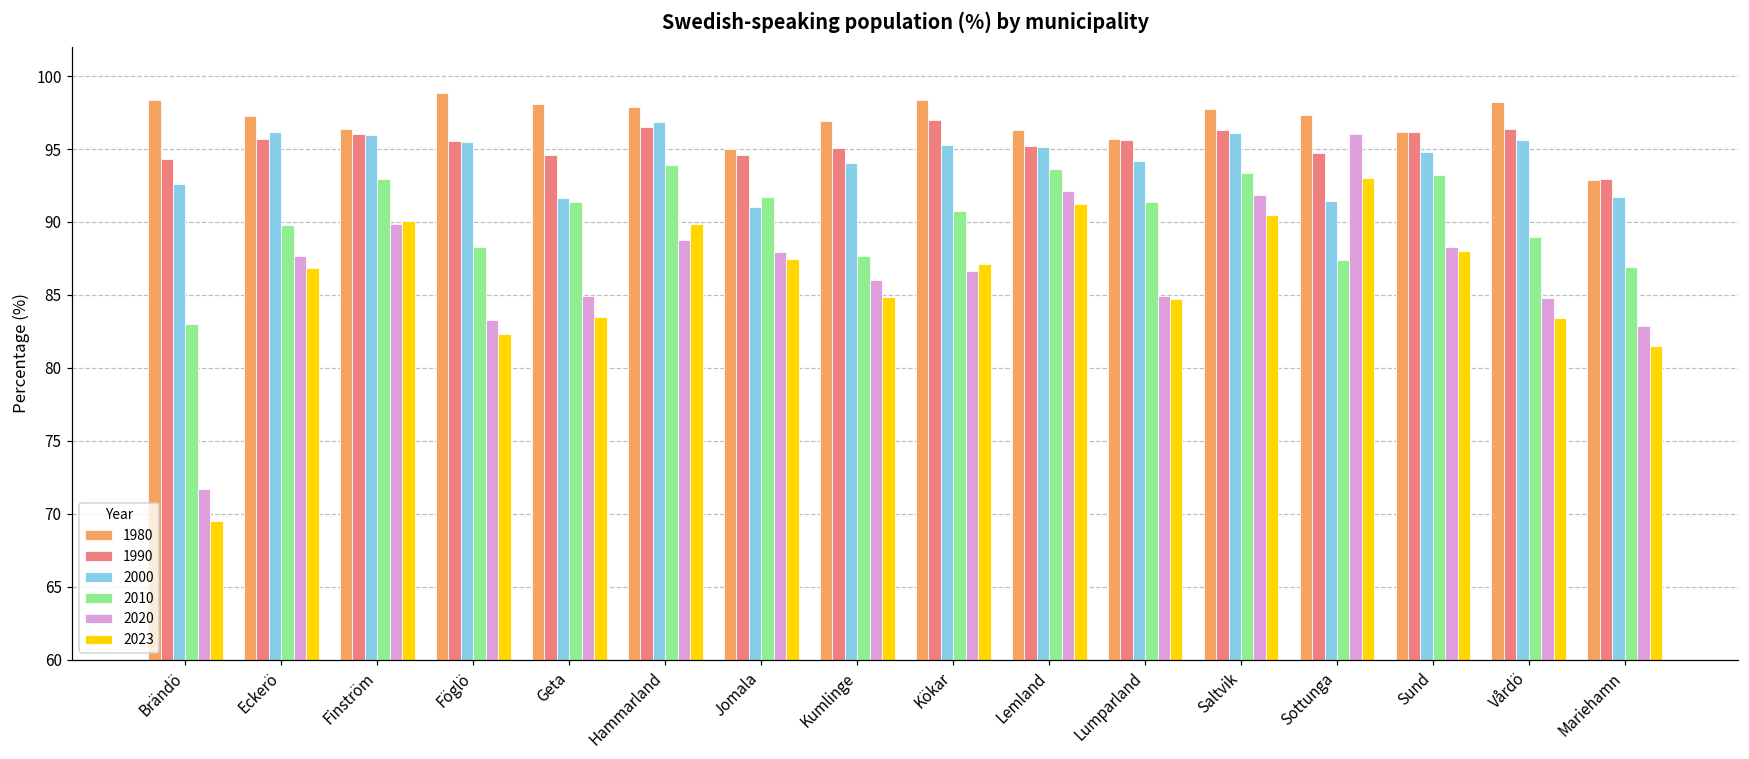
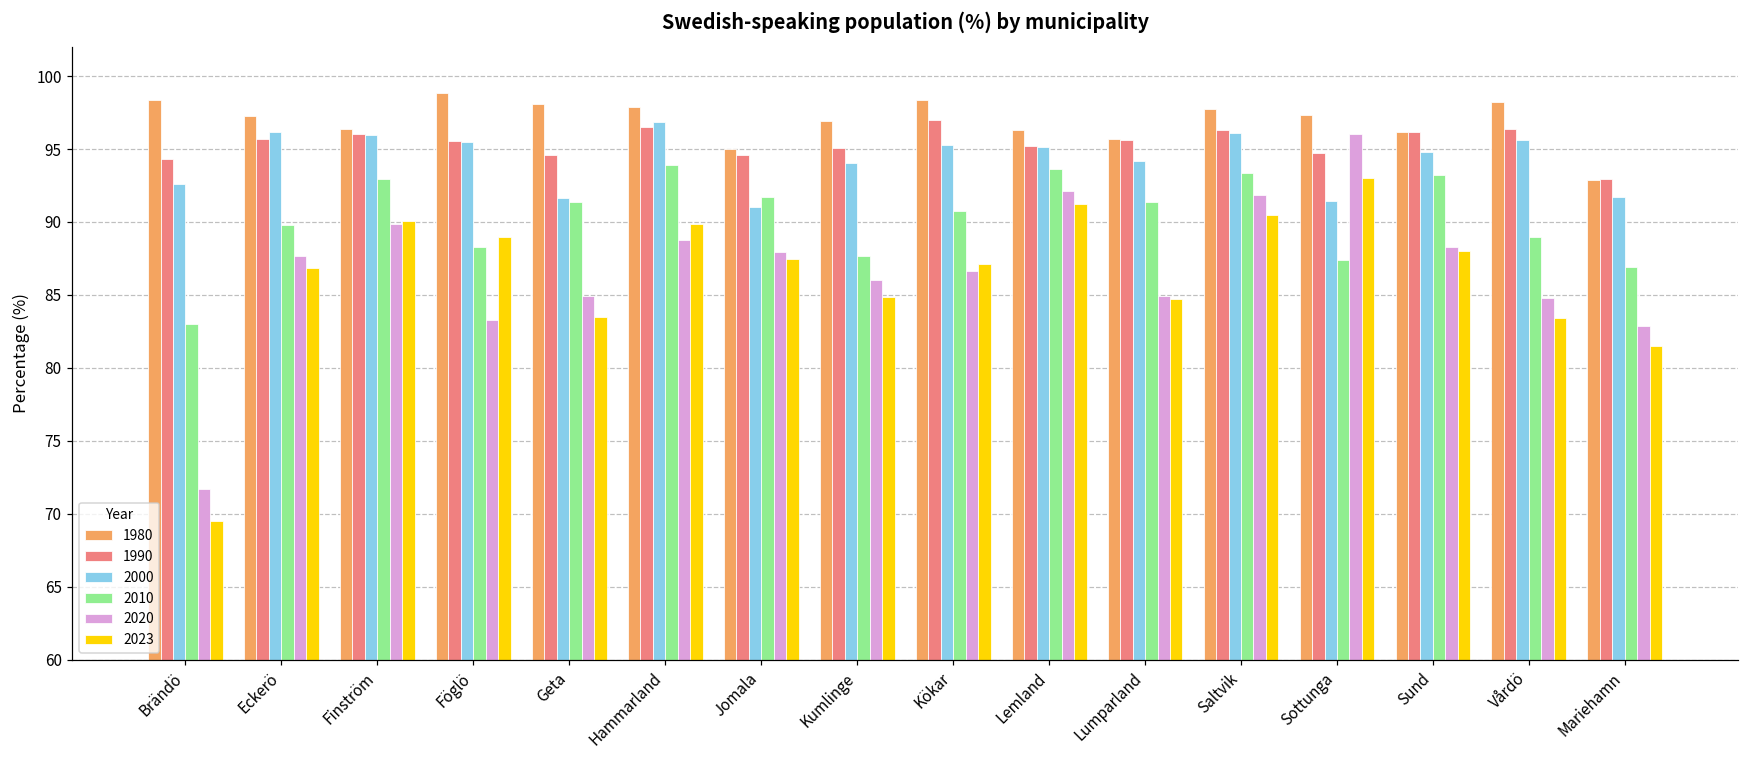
  {
    "2000": {
      "Brändö": 92.6,
      "Eckerö": 96.1,
      "Finström": 96.0,
      "Föglö": 95.5,
      "Geta": 91.6,
      "Hammarland": 96.8,
      "Jomala": 91.0,
      "Kumlinge": 94.1,
      "Kökar": 95.3,
      "Lemland": 95.1,
      "Lumparland": 94.2,
      "Saltvik": 96.1,
      "Sottunga": 91.5,
      "Sund": 94.8,
      "Vårdö": 95.6,
      "Mariehamn": 91.7
    },
    "2010": {
      "Brändö": 83.0,
      "Eckerö": 89.8,
      "Finström": 92.9,
      "Föglö": 88.3,
      "Geta": 91.4,
      "Hammarland": 93.9,
      "Jomala": 91.7,
      "Kumlinge": 87.6,
      "Kökar": 90.7,
      "Lemland": 93.7,
      "Lumparland": 91.4,
      "Saltvik": 93.3,
      "Sottunga": 87.4,
      "Sund": 93.2,
      "Vårdö": 88.9,
      "Mariehamn": 86.9
    },
    "2020": {
      "Brändö": 71.7,
      "Eckerö": 87.7,
      "Finström": 89.9,
      "Föglö": 83.3,
      "Geta": 84.9,
      "Hammarland": 88.7,
      "Jomala": 88.0,
      "Kumlinge": 86.0,
      "Kökar": 86.7,
      "Lemland": 92.1,
      "Lumparland": 85.0,
      "Saltvik": 91.9,
      "Sottunga": 96.0,
      "Sund": 88.3,
      "Vårdö": 84.8,
      "Mariehamn": 82.9
    },
    "2023": {
      "Brändö": 69.5,
      "Eckerö": 86.8,
      "Finström": 90.1,
-     "Föglö": 82.3,
+     "Föglö": 88.9,
      "Geta": 83.5,
      "Hammarland": 89.9,
      "Jomala": 87.5,
      "Kumlinge": 84.8,
      "Kökar": 87.1,
      "Lemland": 91.3,
      "Lumparland": 84.7,
      "Saltvik": 90.5,
      "Sottunga": 93.0,
      "Sund": 88.0,
      "Vårdö": 83.4,
      "Mariehamn": 81.5
    }
  }
